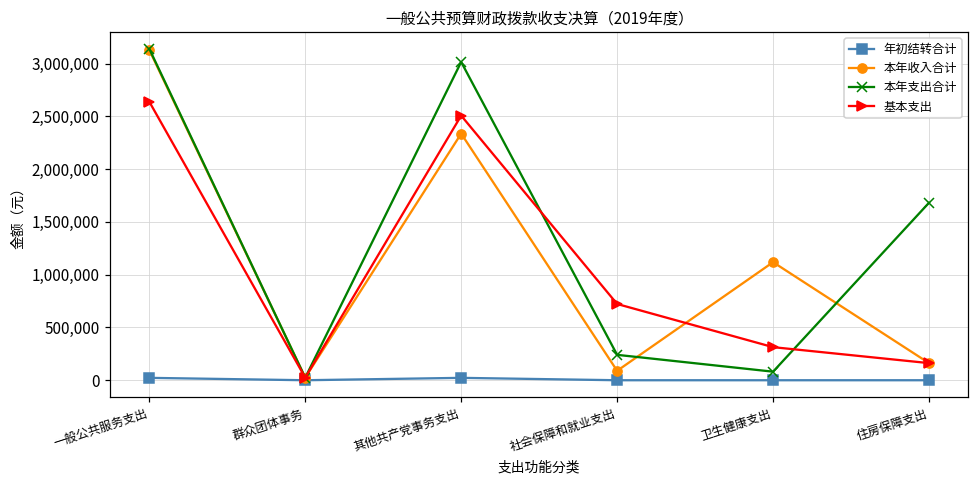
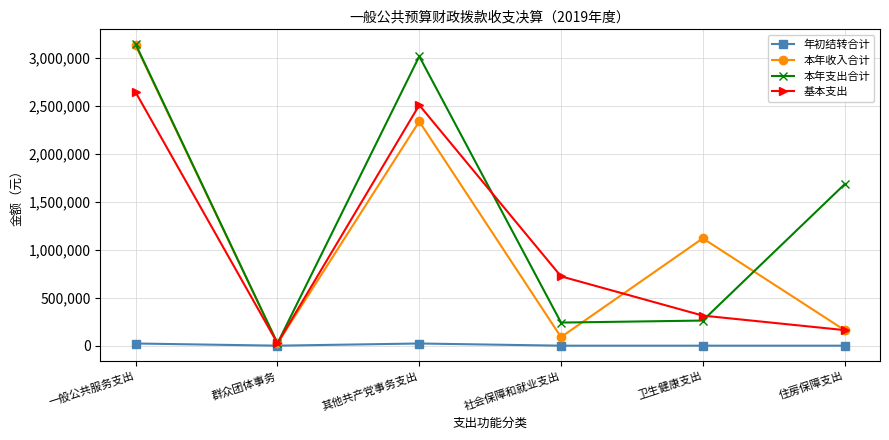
  {
    "年初结转合计": {
      "一般公共服务支出": "0",
      "其他共产党事务支出": "0",
      "社会保障和就业支出": "0",
      "卫生健康支出": "0",
      "住房保障支出": "0"
    },
    "本年收入合计": {
      "其他共产党事务支出": "2,300,000",
      "社会保障和就业支出": "100,000",
      "卫生健康支出": "1,100,000"
    },
    "本年支出合计": {
      "其他共产党事务支出": "3,000,000",
      "社会保障和就业支出": "200,000",
-     "卫生健康支出": "100,000",
+     "卫生健康支出": "300,000",
      "住房保障支出": "1,700,000"
    },
    "基本支出": {
      "一般公共服务支出": "2,600,000",
      "其他共产党事务支出": "2,500,000",
      "社会保障和就业支出": "700,000",
      "卫生健康支出": "300,000"
    }
  }
